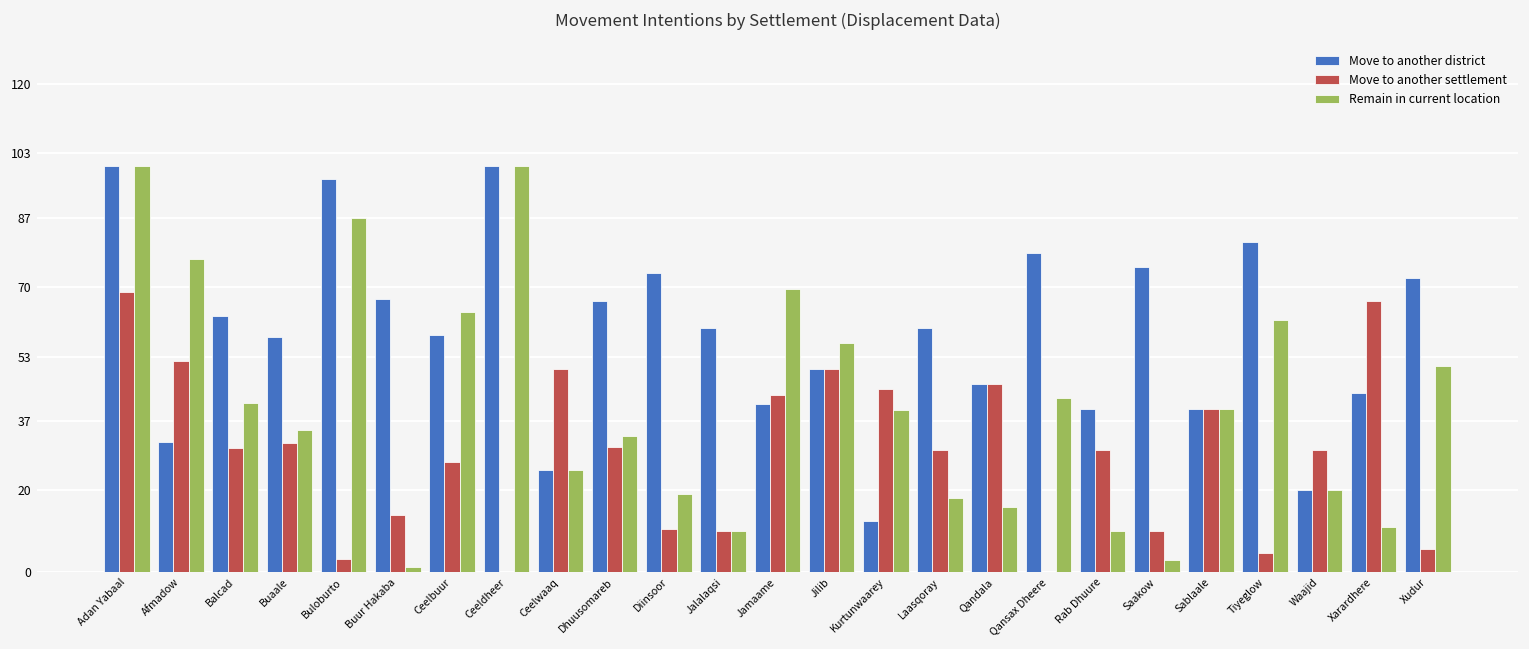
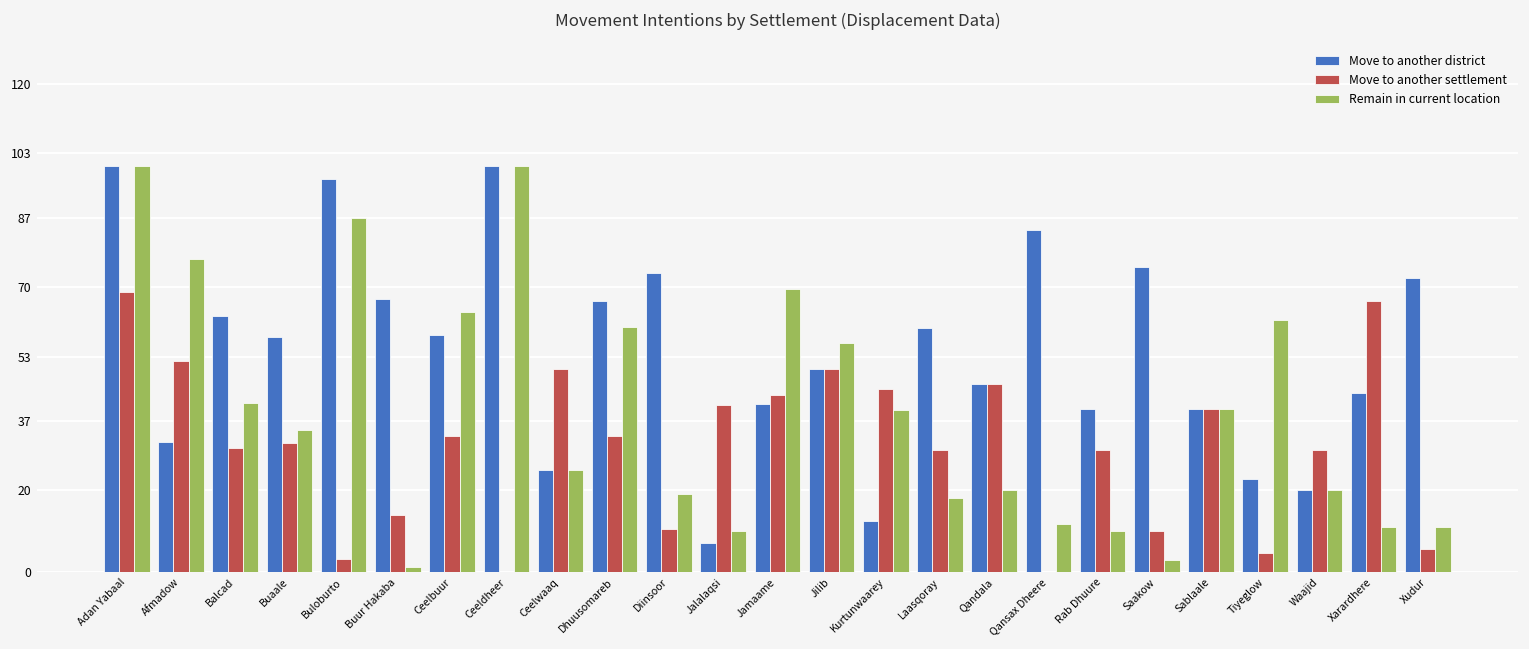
  {
    "Move to another district": {
      "Adan Yabaal": 100,
      "Afmadow": 32,
      "Balcad": 63,
      "Buaale": 58,
      "Buloburto": 97,
      "Buur Hakaba": 67,
      "Ceelbuur": 58,
      "Ceeldheer": 100,
      "Ceelwaaq": 25,
      "Dhuusomareb": 67,
      "Diinsoor": 74,
-     "Jalalaqsi": 60,
+     "Jalalaqsi": 7,
      "Jamaame": 41,
      "Jilib": 50,
      "Kurtunwaarey": 13,
      "Laasqoray": 60,
      "Qandala": 46,
-     "Qansax Dheere": 79,
+     "Qansax Dheere": 84,
      "Rab Dhuure": 40,
      "Saakow": 75,
      "Sablaale": 40,
-     "Tiyeglow": 81,
+     "Tiyeglow": 23,
      "Waajid": 20,
      "Xarardhere": 44,
      "Xudur": 72
    },
    "Move to another settlement": {
      "Adan Yabaal": 69,
      "Afmadow": 52,
      "Balcad": 31,
      "Buaale": 32,
      "Buloburto": 3,
      "Buur Hakaba": 14,
-     "Ceelbuur": 27,
+     "Ceelbuur": 33,
      "Ceeldheer": 0,
      "Ceelwaaq": 50,
-     "Dhuusomareb": 31,
+     "Dhuusomareb": 33,
      "Diinsoor": 11,
-     "Jalalaqsi": 10,
+     "Jalalaqsi": 41,
      "Jamaame": 43,
      "Jilib": 50,
      "Kurtunwaarey": 45,
      "Laasqoray": 30,
      "Qandala": 46,
      "Qansax Dheere": 0,
      "Rab Dhuure": 30,
      "Saakow": 10,
      "Sablaale": 40,
      "Tiyeglow": 5,
      "Waajid": 30,
      "Xarardhere": 67,
      "Xudur": 6
    },
    "Remain in current location": {
      "Adan Yabaal": 100,
      "Afmadow": 77,
      "Balcad": 42,
      "Buaale": 35,
      "Buloburto": 87,
      "Buur Hakaba": 1,
      "Ceelbuur": 64,
      "Ceeldheer": 100,
      "Ceelwaaq": 25,
-     "Dhuusomareb": 33,
+     "Dhuusomareb": 60,
      "Diinsoor": 19,
      "Jalalaqsi": 10,
      "Jamaame": 70,
      "Jilib": 56,
      "Kurtunwaarey": 40,
      "Laasqoray": 18,
-     "Qandala": 16,
-     "Qansax Dheere": 43,
+     "Qandala": 20,
+     "Qansax Dheere": 12,
      "Rab Dhuure": 10,
      "Saakow": 3,
      "Sablaale": 40,
      "Tiyeglow": 62,
      "Waajid": 20,
      "Xarardhere": 11,
-     "Xudur": 51
+     "Xudur": 11
    }
  }
